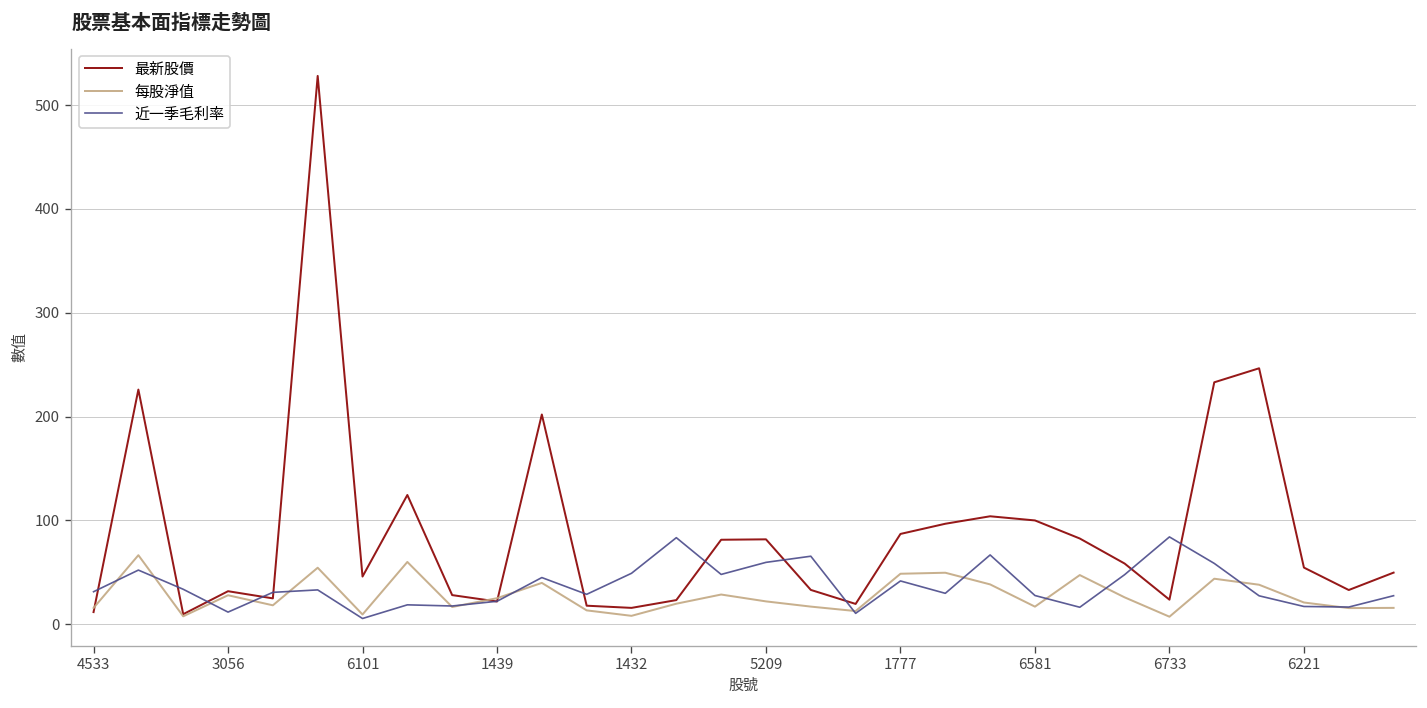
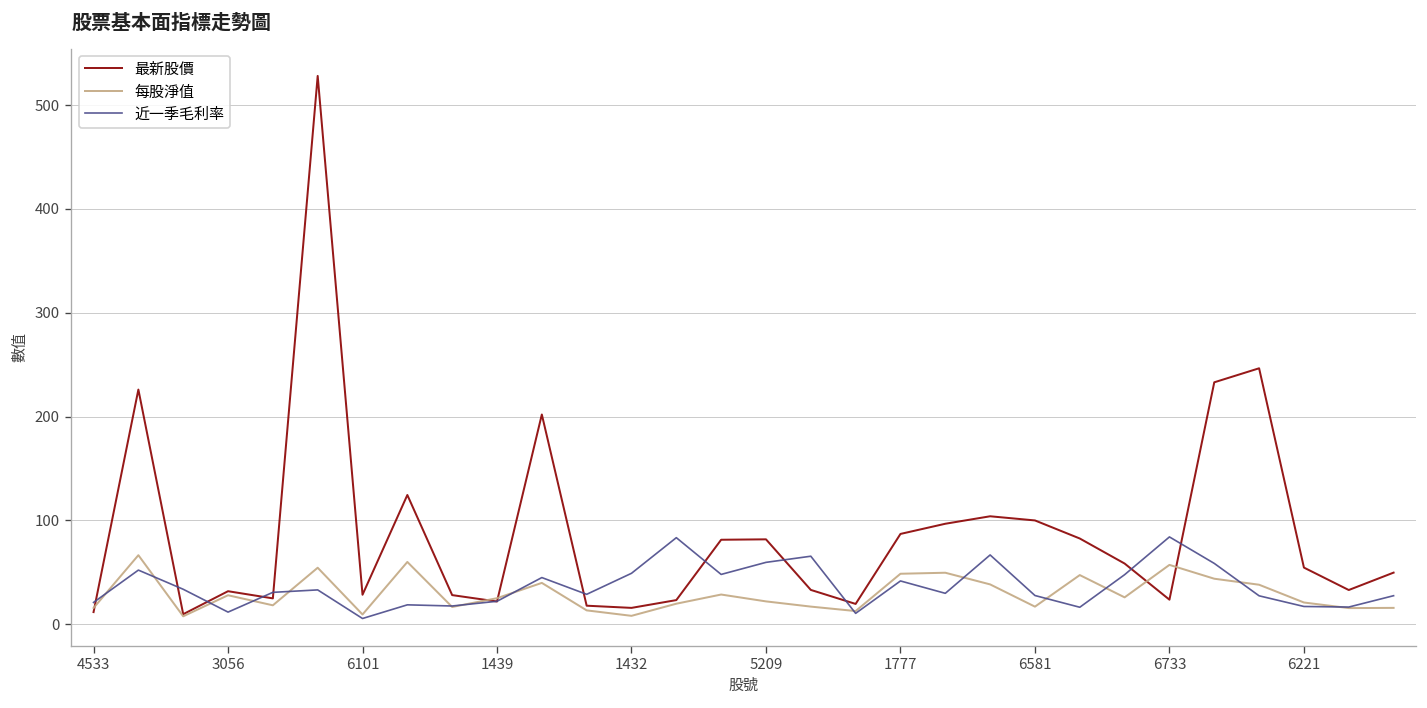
  {
    "最新股價": {
      "4533": 10,
      "3056": 30,
-     "6101": 50,
+     "6101": 30,
      "1432": 20,
      "5209": 80,
      "1777": 90,
      "6581": 100,
      "6733": 20,
      "6221": 50
    },
    "每股淨值": {
      "4533": 20,
      "3056": 30,
      "6101": 10,
      "1439": 30,
      "1432": 10,
      "5209": 20,
      "1777": 50,
      "6581": 20,
-     "6733": 10,
+     "6733": 60,
      "6221": 20
    },
    "近一季毛利率": {
-     "4533": 30,
+     "4533": 20,
      "3056": 10,
      "6101": 10,
      "1432": 50,
      "5209": 60,
      "1777": 40,
      "6581": 30,
      "6733": 80,
      "6221": 20
    }
  }
